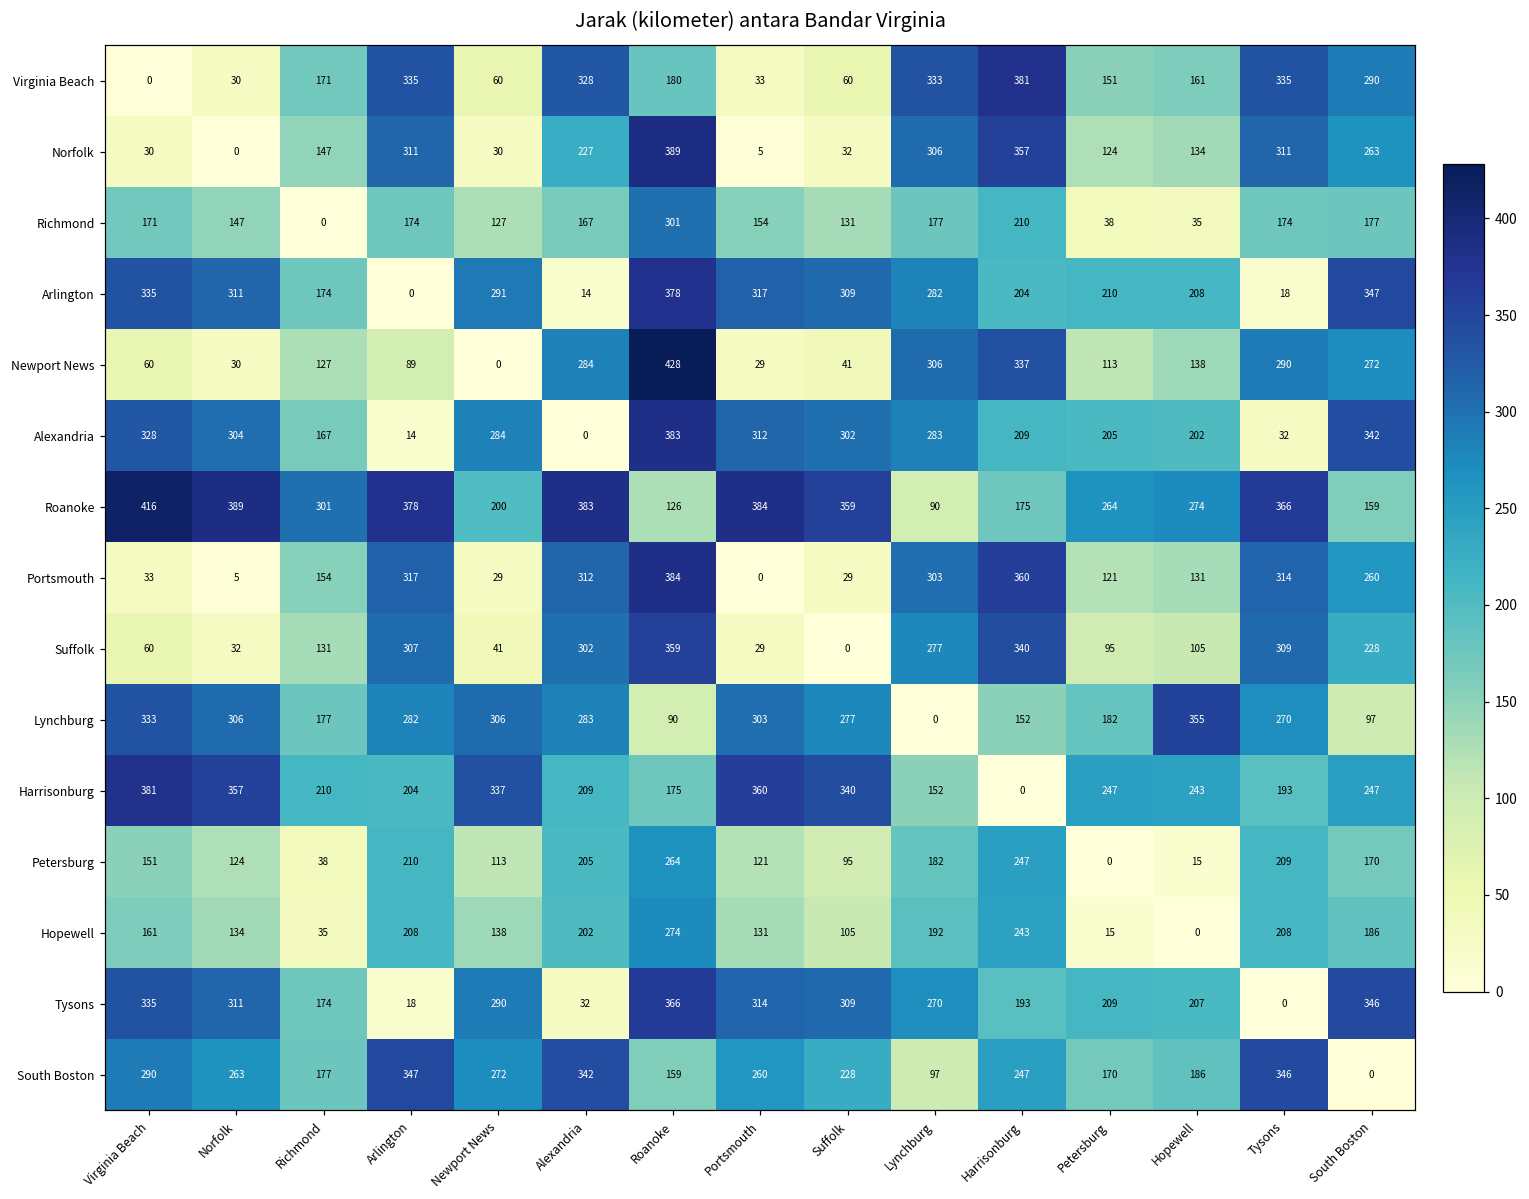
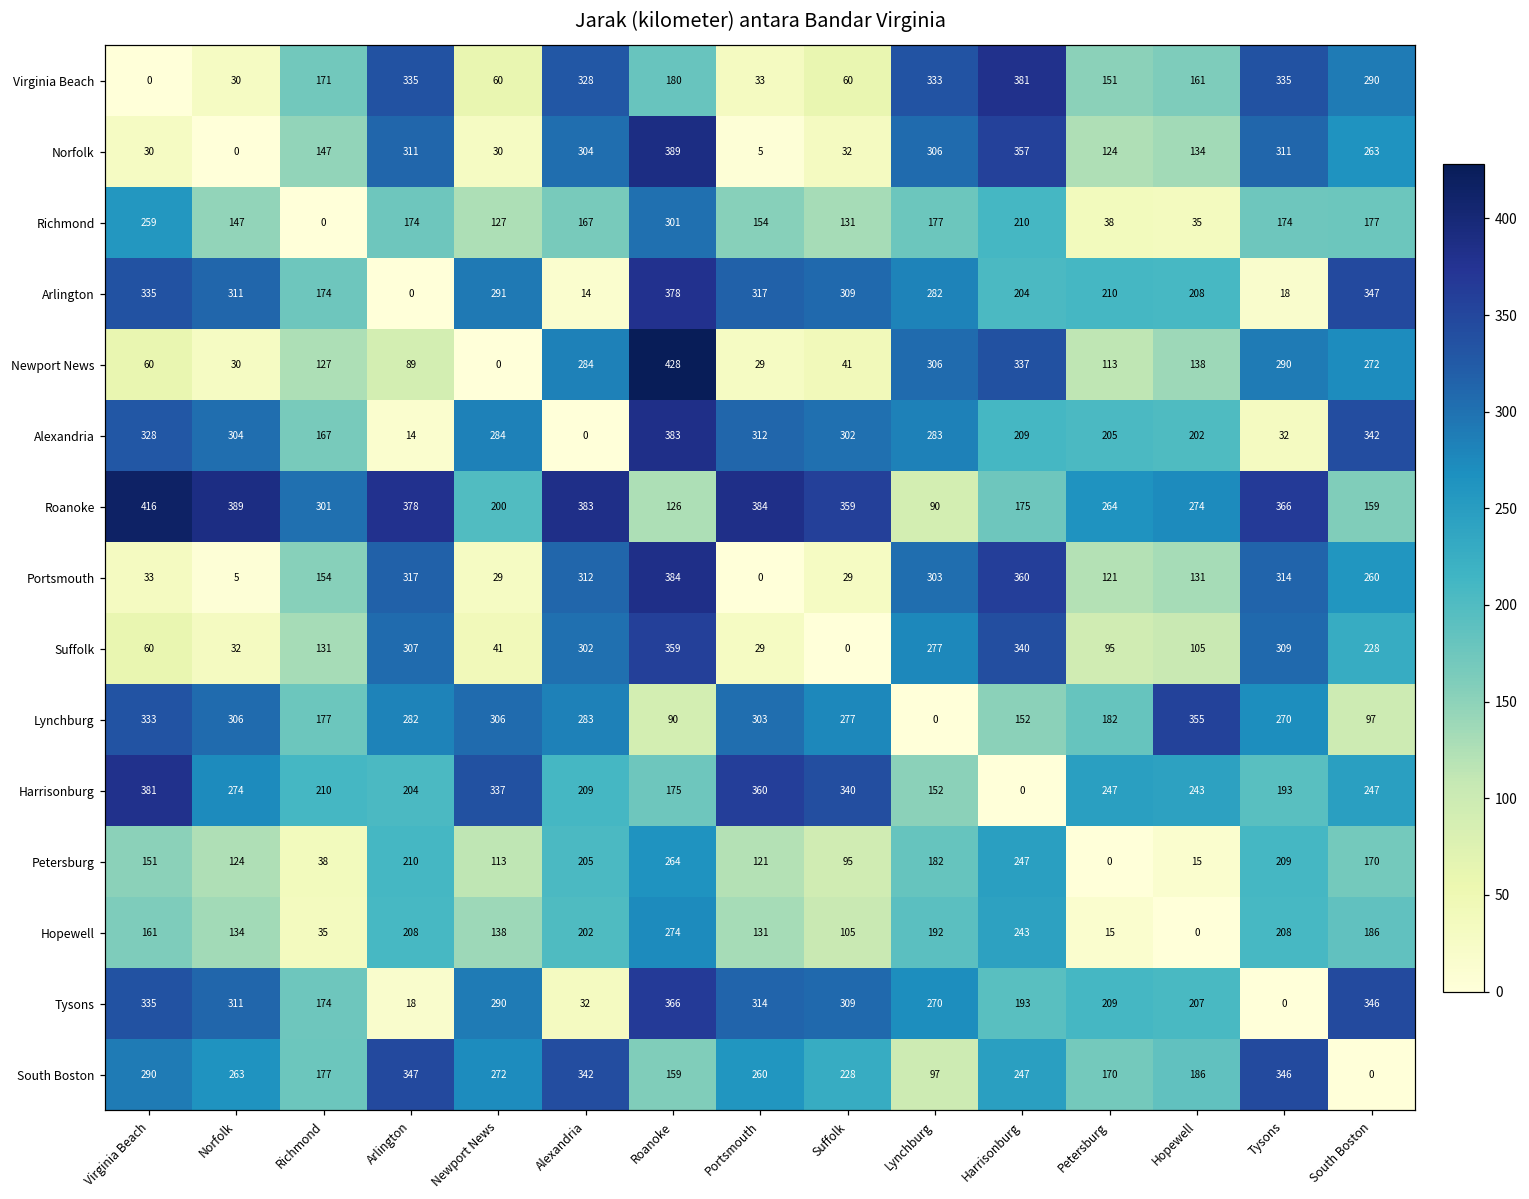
  {
    "Norfolk": {
      "Virginia Beach": 30,
      "Norfolk": 0,
      "Richmond": 147,
      "Arlington": 311,
      "Newport News": 30,
-     "Alexandria": 227,
+     "Alexandria": 304,
      "Roanoke": 389,
      "Portsmouth": 5,
      "Suffolk": 32,
      "Lynchburg": 306,
      "Harrisonburg": 357,
      "Petersburg": 124,
      "Hopewell": 134,
      "Tysons": 311,
      "South Boston": 263
    },
    "Richmond": {
-     "Virginia Beach": 171,
+     "Virginia Beach": 259,
      "Norfolk": 147,
      "Richmond": 0,
      "Arlington": 174,
      "Newport News": 127,
      "Alexandria": 167,
      "Roanoke": 301,
      "Portsmouth": 154,
      "Suffolk": 131,
      "Lynchburg": 177,
      "Harrisonburg": 210,
      "Petersburg": 38,
      "Hopewell": 35,
      "Tysons": 174,
      "South Boston": 177
    },
    "Harrisonburg": {
      "Virginia Beach": 381,
-     "Norfolk": 357,
+     "Norfolk": 274,
      "Richmond": 210,
      "Arlington": 204,
      "Newport News": 337,
      "Alexandria": 209,
      "Roanoke": 175,
      "Portsmouth": 360,
      "Suffolk": 340,
      "Lynchburg": 152,
      "Harrisonburg": 0,
      "Petersburg": 247,
      "Hopewell": 243,
      "Tysons": 193,
      "South Boston": 247
    }
  }
